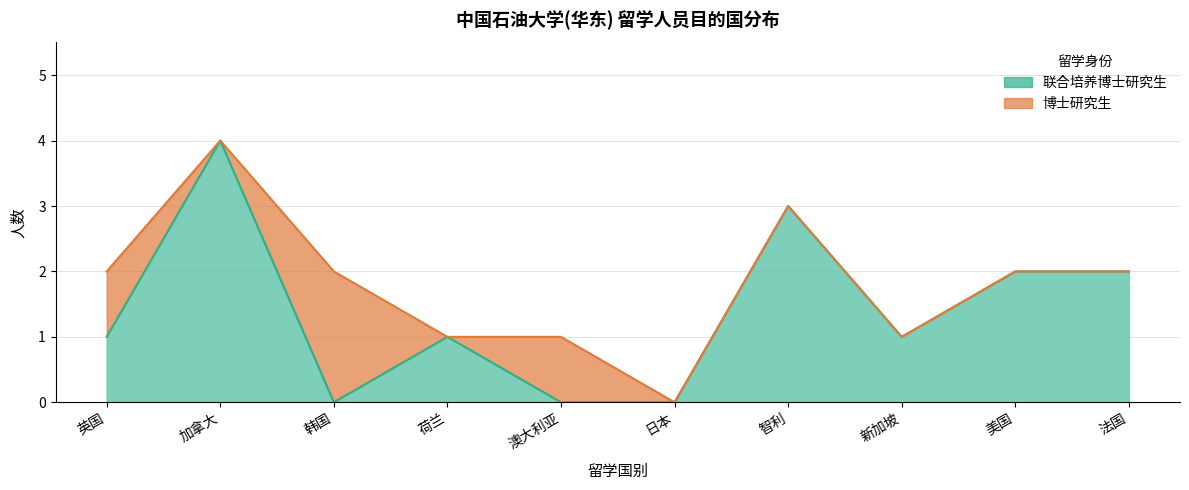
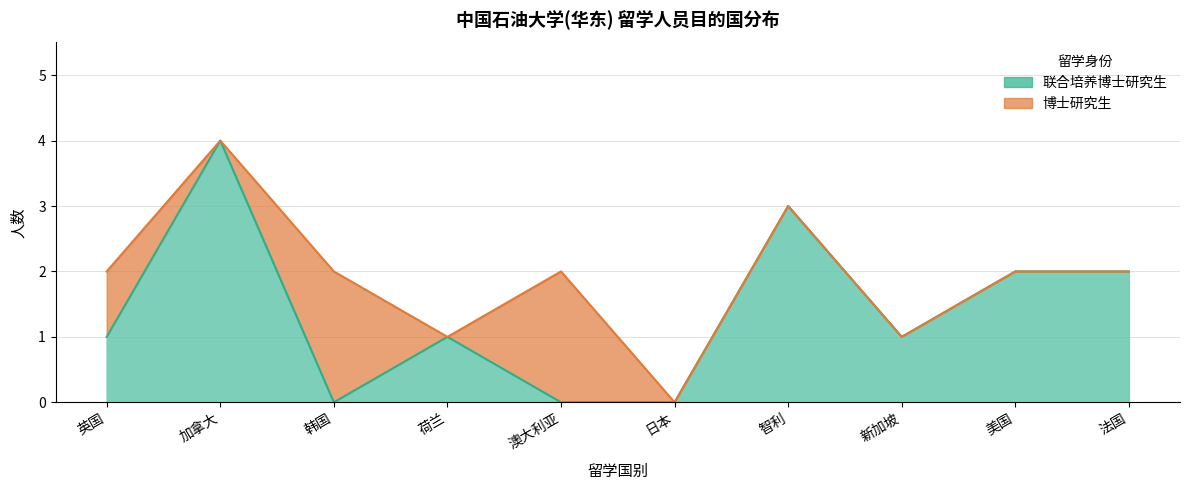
  {
    "联合培养博士研究生": {
      "英国": 1,
      "韩国": 0,
      "澳大利亚": 0
    },
    "博士研究生": {
      "英国": 2,
      "韩国": 2,
-     "澳大利亚": 1
+     "澳大利亚": 2
    }
  }
